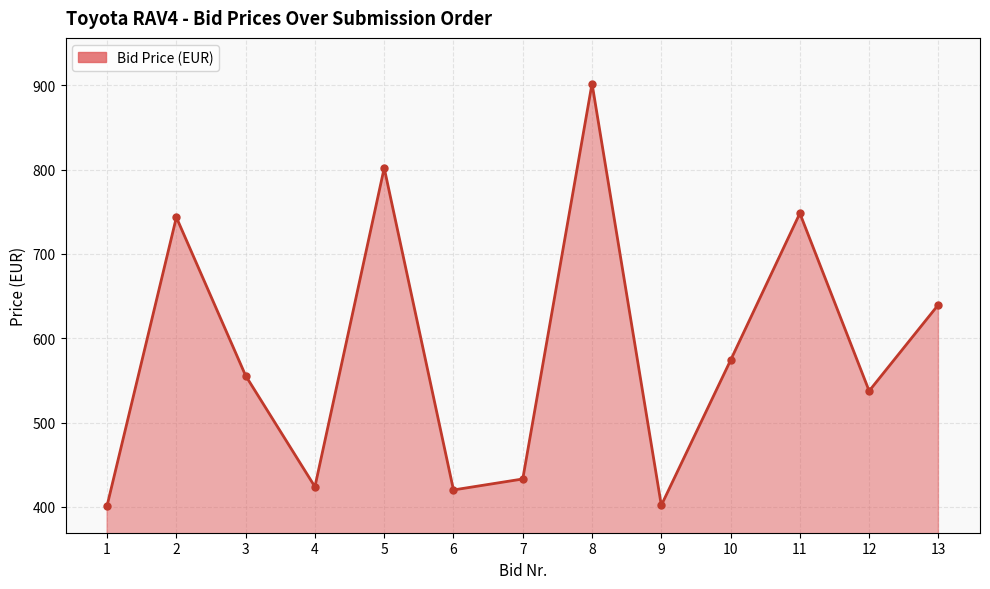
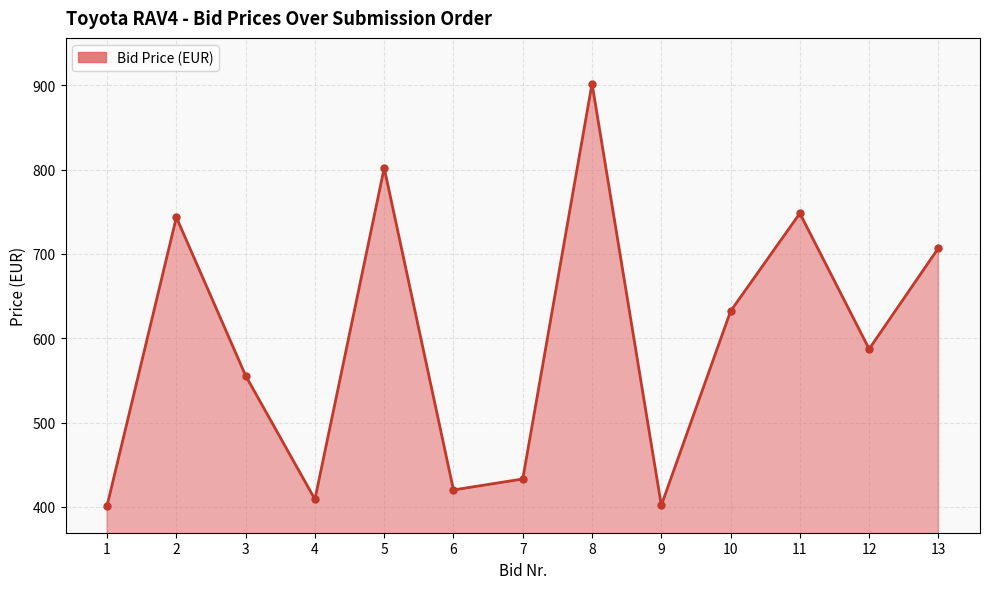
  {
    "1": 400,
    "2": 740,
    "3": 560,
-   "4": 420,
+   "4": 410,
    "5": 800,
    "6": 420,
    "7": 430,
    "8": 900,
    "9": 400,
-   "10": 570,
+   "10": 630,
    "11": 750,
-   "12": 540,
-   "13": 640
+   "12": 590,
+   "13": 710
  }
